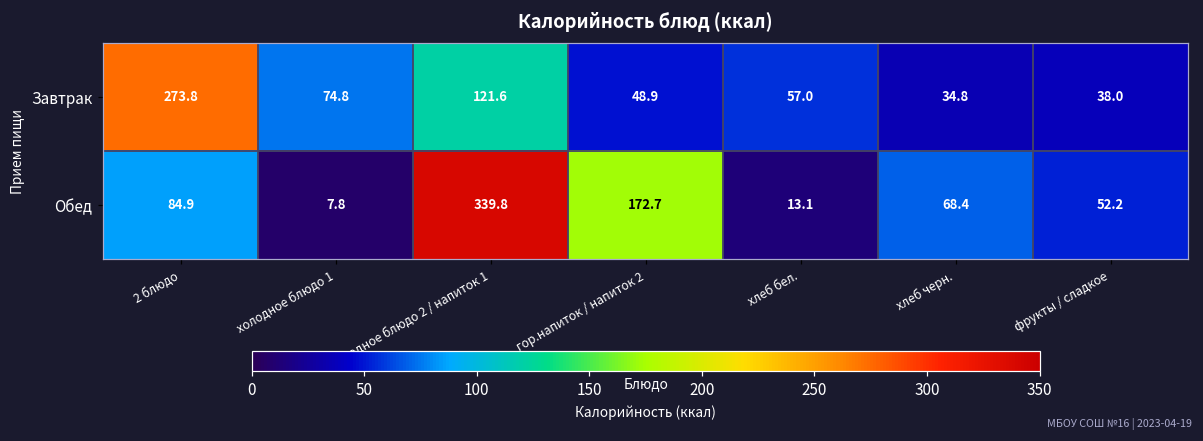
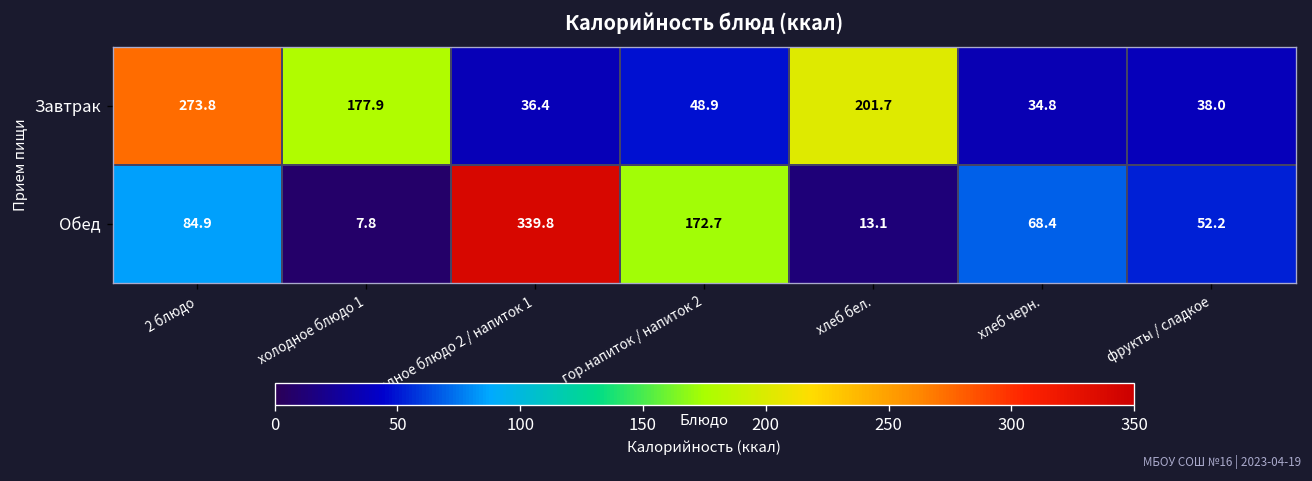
  {
    "Завтрак": {
      "2 блюдо": 273.8,
-     "холодное блюдо 1": 74.8,
-     "холодное блюдо 2 / напиток 1": 121.6,
+     "холодное блюдо 1": 177.9,
+     "холодное блюдо 2 / напиток 1": 36.4,
      "гор.напиток / напиток 2": 48.9,
-     "хлеб бел.": 57.0,
+     "хлеб бел.": 201.7,
      "хлеб черн.": 34.8,
      "фрукты / сладкое": 38.0
    },
    "Обед": {
      "2 блюдо": 84.9,
      "холодное блюдо 1": 7.8,
      "холодное блюдо 2 / напиток 1": 339.8,
      "гор.напиток / напиток 2": 172.7,
      "хлеб бел.": 13.1,
      "хлеб черн.": 68.4,
      "фрукты / сладкое": 52.2
    }
  }
